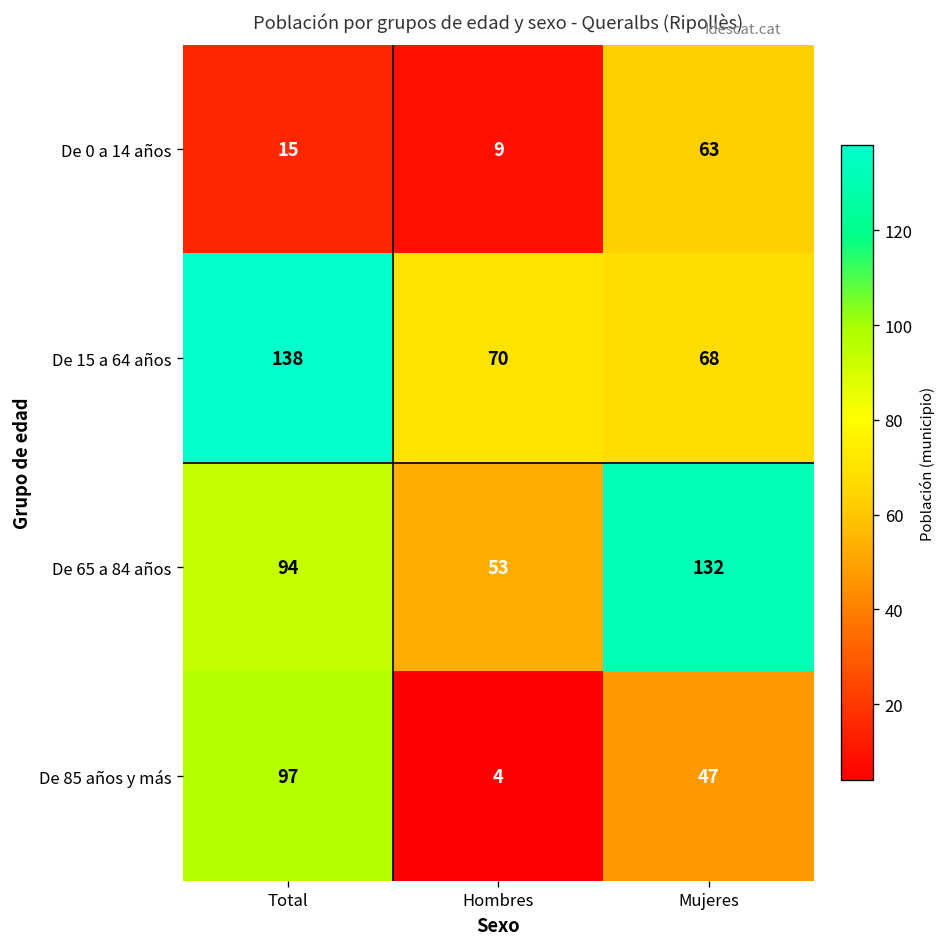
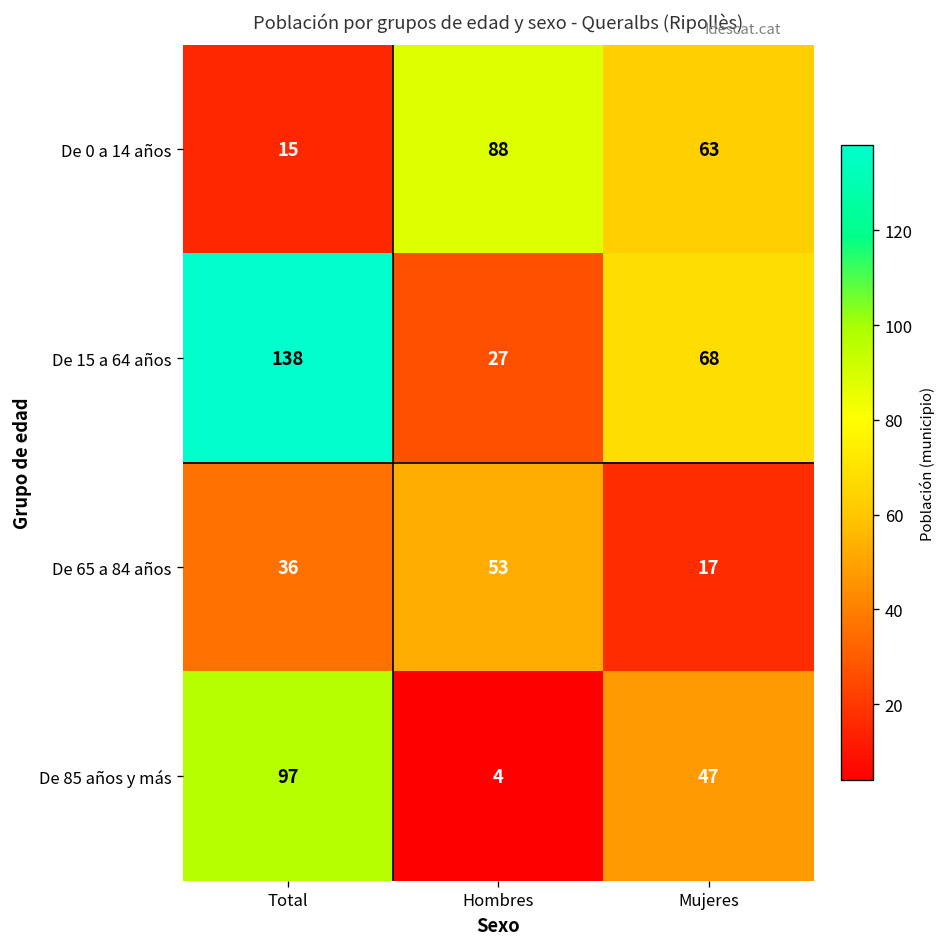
  {
    "De 0 a 14 años": {
      "Total": 15,
-     "Hombres": 9,
+     "Hombres": 88,
      "Mujeres": 63
    },
    "De 15 a 64 años": {
      "Total": 138,
-     "Hombres": 70,
+     "Hombres": 27,
      "Mujeres": 68
    },
    "De 65 a 84 años": {
-     "Total": 94,
+     "Total": 36,
      "Hombres": 53,
-     "Mujeres": 132
+     "Mujeres": 17
    },
    "De 85 años y más": {
      "Total": 97,
      "Hombres": 4,
      "Mujeres": 47
    }
  }
